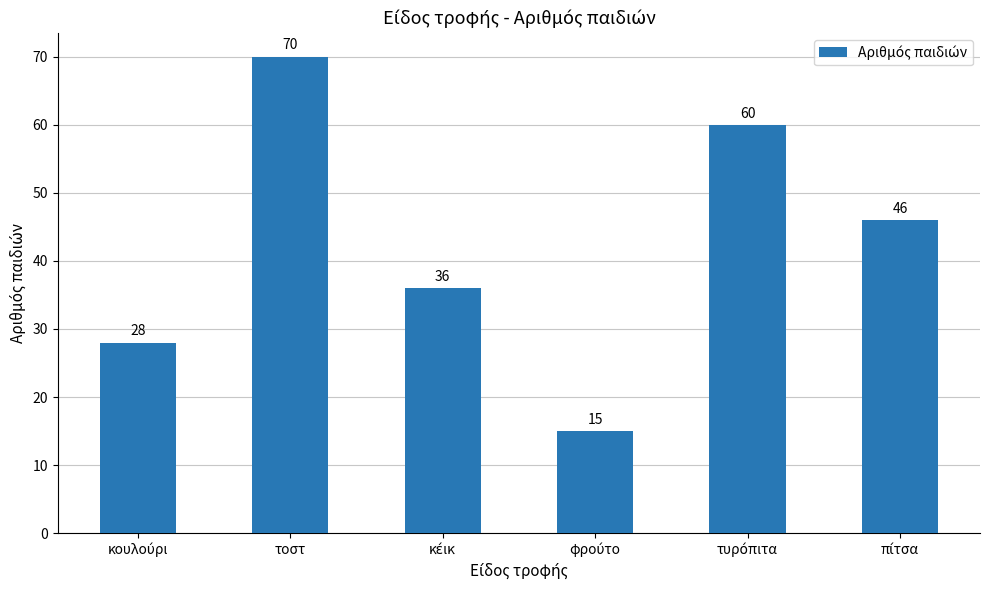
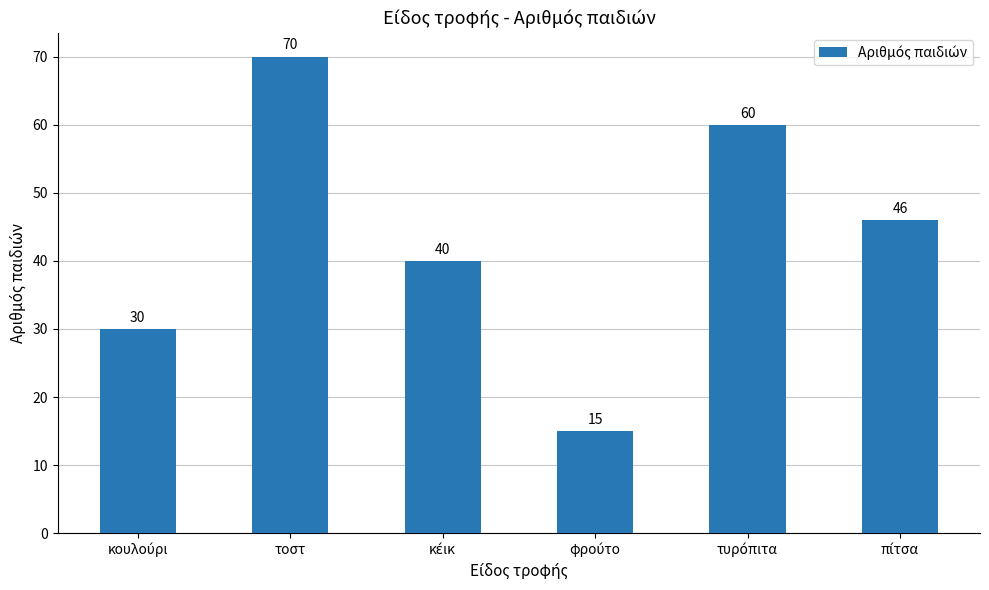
  {
-   "κουλούρι": 28,
+   "κουλούρι": 30,
    "τοστ": 70,
-   "κέικ": 36,
+   "κέικ": 40,
    "φρούτο": 15,
    "τυρόπιτα": 60,
    "πίτσα": 46
  }
